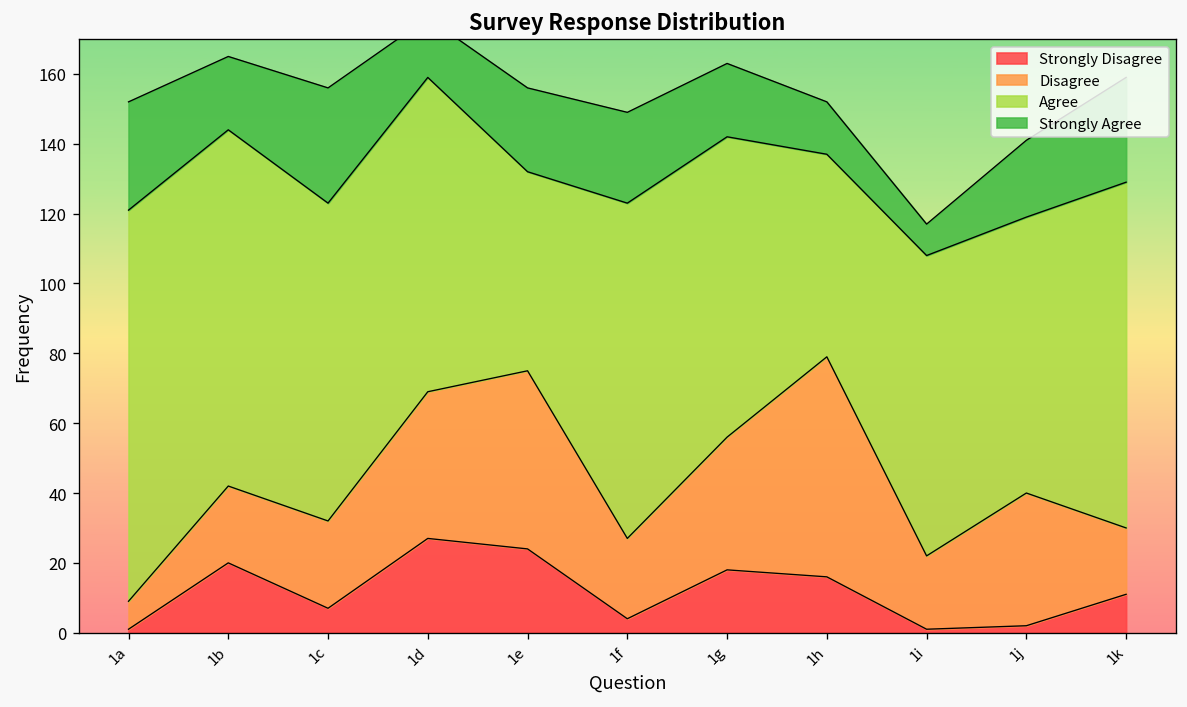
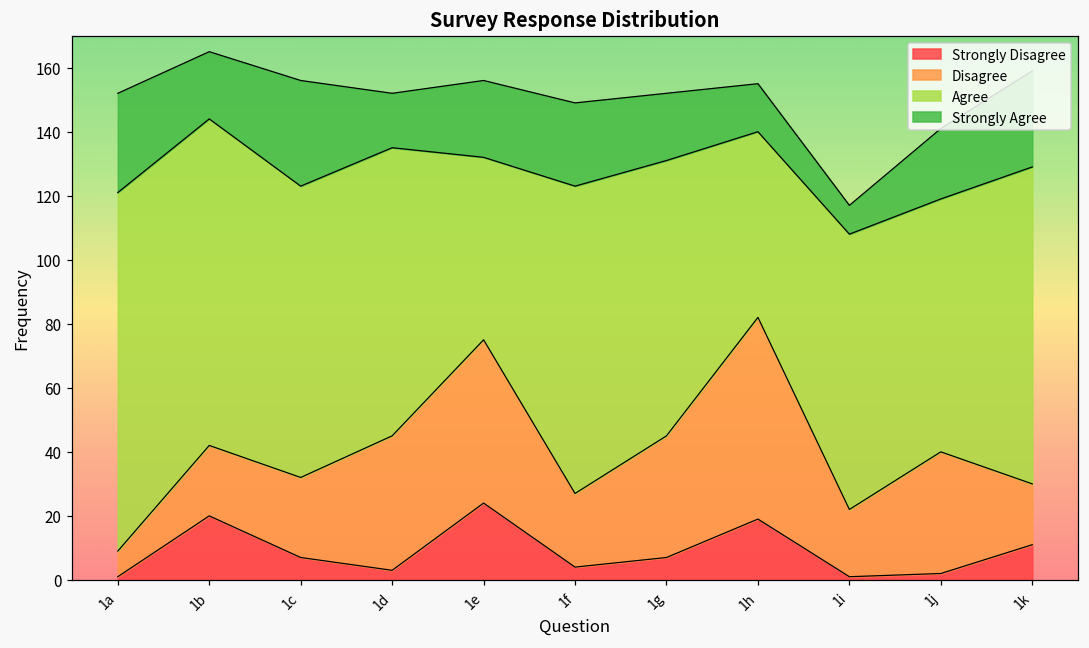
  {
    "Strongly Disagree": {
      "1a": 1,
      "1b": 20,
      "1c": 7,
-     "1d": 27,
+     "1d": 3,
      "1e": 24,
      "1f": 4,
-     "1g": 18,
-     "1h": 16,
+     "1g": 7,
+     "1h": 19,
      "1i": 1,
      "1j": 2,
      "1k": 11
    },
    "Disagree": {
      "1a": 8,
      "1b": 22,
      "1c": 25,
      "1d": 42,
      "1e": 51,
      "1f": 23,
      "1g": 38,
      "1h": 63,
      "1i": 21,
      "1j": 38,
      "1k": 19
    },
    "Agree": {
      "1a": 112,
      "1b": 102,
      "1c": 91,
      "1d": 90,
      "1e": 57,
      "1f": 96,
      "1g": 86,
      "1h": 58,
      "1i": 86,
      "1j": 79,
      "1k": 99
    },
    "Strongly Agree": {
      "1a": 31,
      "1b": 21,
      "1c": 33,
      "1e": 24,
      "1f": 26,
      "1g": 21,
      "1h": 15,
      "1i": 9
    }
  }
